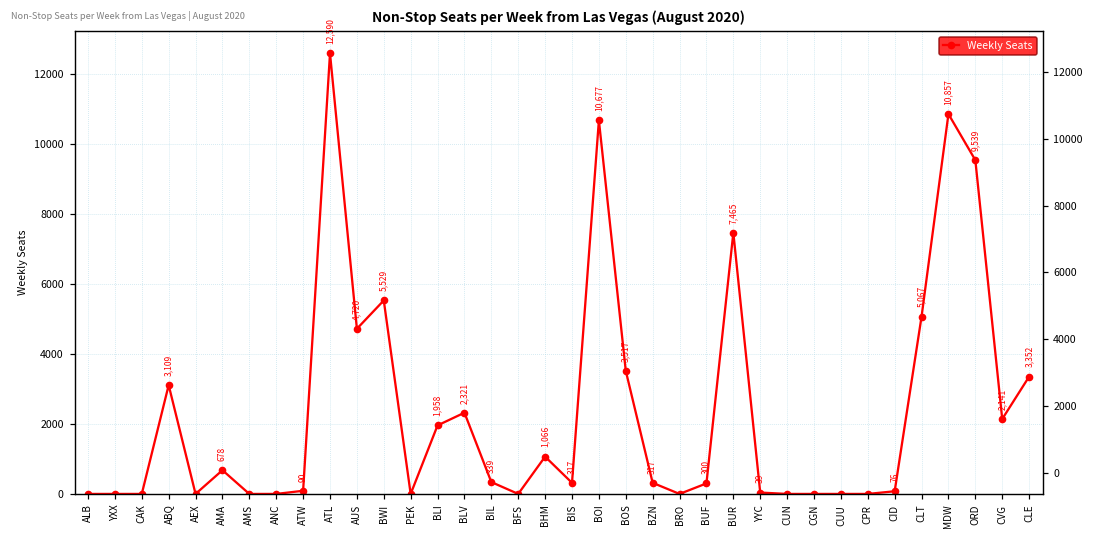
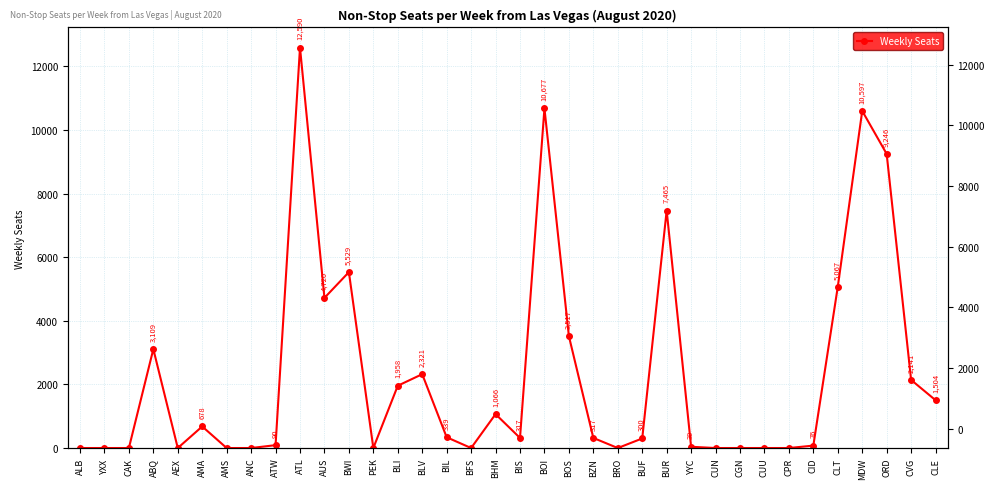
  {
    "ABQ": "3,109",
    "AMA": "678",
    "ATW": "90",
    "ATL": "12,590",
    "AUS": "4,720",
    "BWI": "5,529",
    "BLI": "1,958",
    "BLV": "2,321",
    "BIL": "339",
    "BHM": "1,066",
    "BIS": "317",
    "BOI": "10,677",
    "BOS": "3,517",
    "BZN": "317",
    "BUF": "300",
    "BUR": "7,465",
    "YYC": "39",
    "CID": "76",
    "CLT": "5,067",
-   "MDW": "10,857",
-   "ORD": "9,539",
+   "MDW": "10,597",
+   "ORD": "9,246",
    "CVG": "2,141",
-   "CLE": "3,352"
+   "CLE": "1,504"
  }
